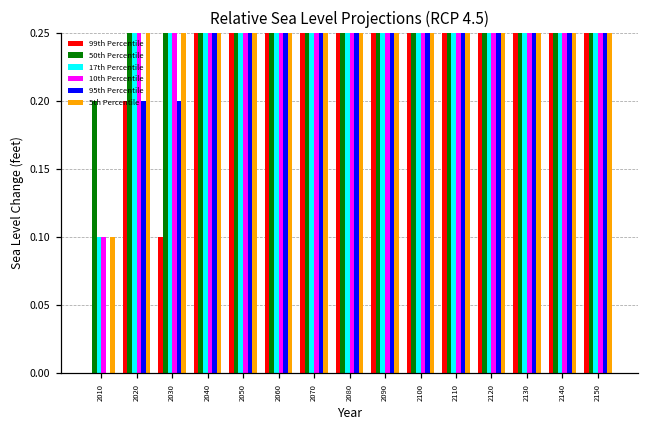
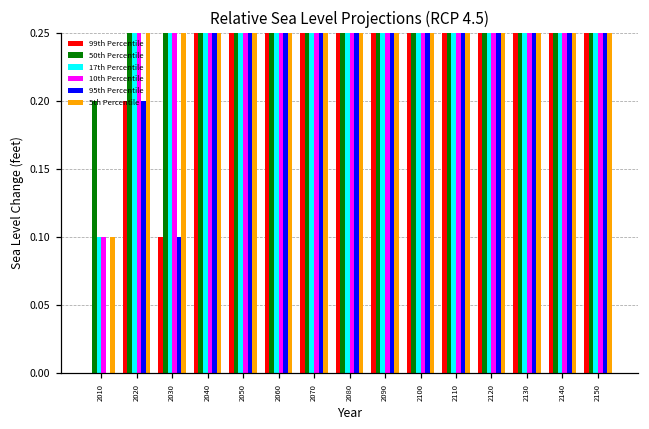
  {
    "99th Percentile": {
      "2010": 0.0,
      "2020": 0.2,
      "2030": 0.1
    },
    "50th Percentile": {
      "2010": 0.2
    },
    "17th Percentile": {
      "2010": 0.1
    },
    "10th Percentile": {
      "2010": 0.1
    },
    "95th Percentile": {
      "2010": 0.0,
      "2020": 0.2,
-     "2030": 0.2
+     "2030": 0.1
    },
    "5th Percentile": {
      "2010": 0.1
    }
  }
